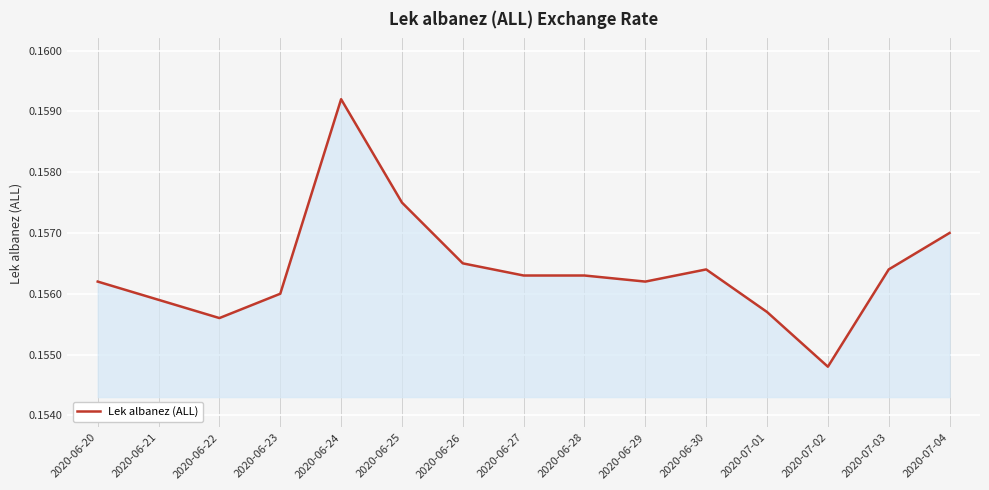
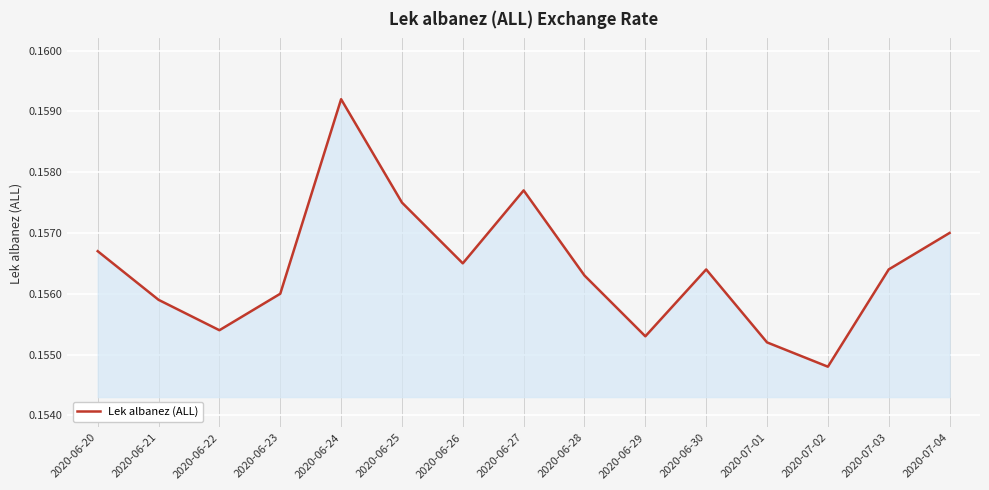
  {
-   "2020-06-20": 0.1562,
+   "2020-06-20": 0.1567,
    "2020-06-21": 0.1559,
-   "2020-06-22": 0.1556,
+   "2020-06-22": 0.1554,
    "2020-06-23": 0.1560,
    "2020-06-24": 0.1592,
    "2020-06-25": 0.1575,
    "2020-06-26": 0.1565,
-   "2020-06-27": 0.1563,
+   "2020-06-27": 0.1577,
    "2020-06-28": 0.1563,
-   "2020-06-29": 0.1562,
+   "2020-06-29": 0.1553,
    "2020-06-30": 0.1564,
-   "2020-07-01": 0.1557,
+   "2020-07-01": 0.1552,
    "2020-07-02": 0.1548,
    "2020-07-03": 0.1564,
    "2020-07-04": 0.1570
  }
